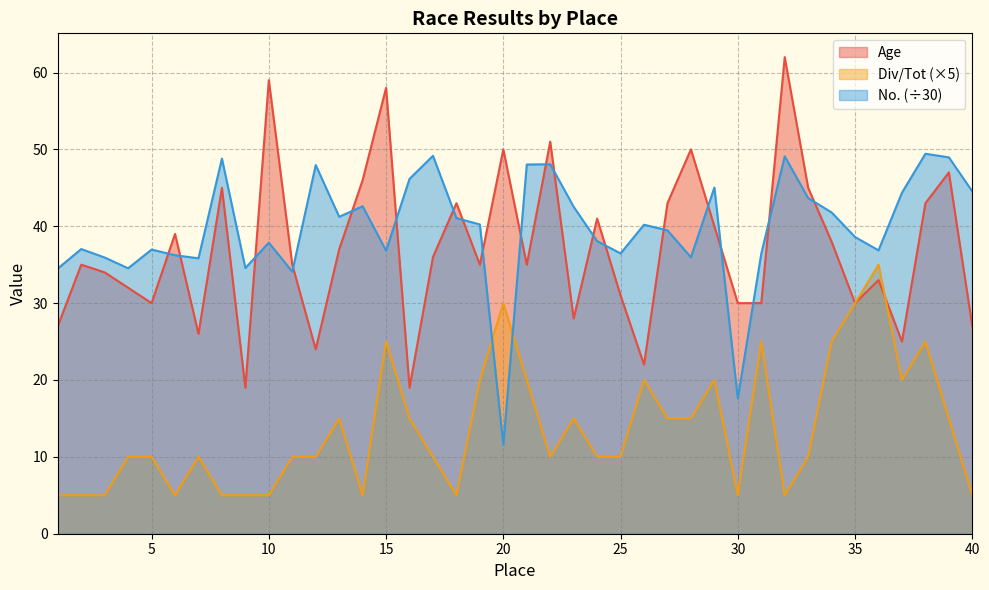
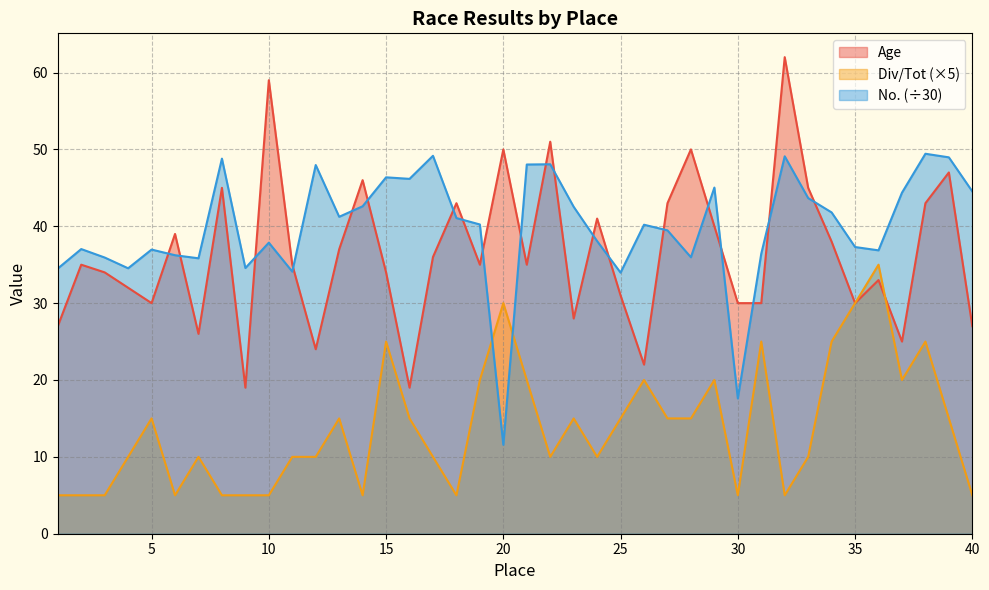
  {
    "Age": {
      "5": 30,
      "10": 59,
-     "15": 58,
+     "15": 34,
      "20": 50,
      "25": 31,
      "30": 30,
      "40": 27
    },
    "Div/Tot (×5)": {
-     "5": 10,
+     "5": 15,
      "10": 5,
      "15": 25,
      "20": 30,
-     "25": 10,
+     "25": 15,
      "30": 5,
      "40": 5
    },
    "No. (÷30)": {
      "5": 37,
      "10": 38,
-     "15": 37,
+     "15": 46,
      "20": 12,
-     "25": 36,
+     "25": 34,
      "30": 18,
-     "35": 39,
+     "35": 37,
      "40": 45
    }
  }
